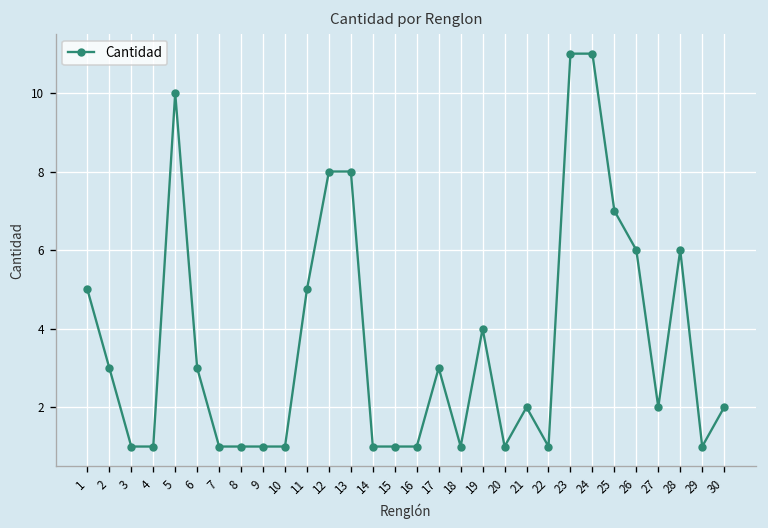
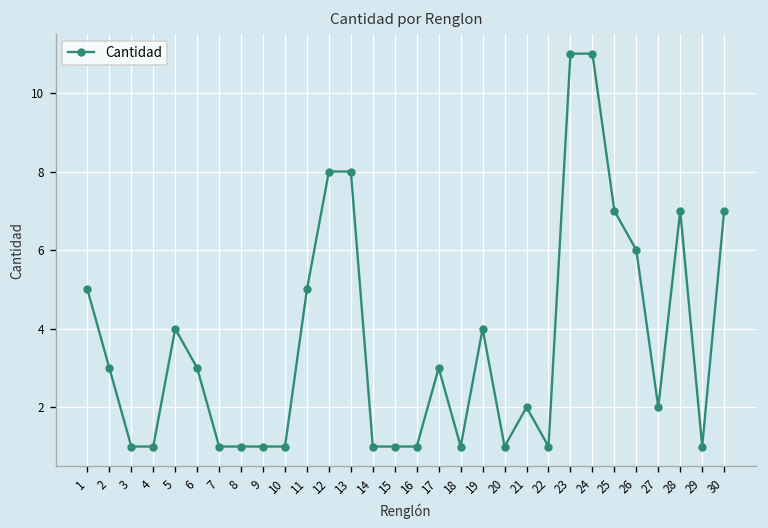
  {
    "1": 5,
    "2": 3,
    "3": 1,
    "4": 1,
-   "5": 10,
+   "5": 4,
    "6": 3,
    "7": 1,
    "8": 1,
    "9": 1,
    "10": 1,
    "11": 5,
    "12": 8,
    "13": 8,
    "14": 1,
    "15": 1,
    "16": 1,
    "17": 3,
    "18": 1,
    "19": 4,
    "20": 1,
    "21": 2,
    "22": 1,
    "23": 11,
    "24": 11,
    "25": 7,
    "26": 6,
    "27": 2,
-   "28": 6,
+   "28": 7,
    "29": 1,
-   "30": 2
+   "30": 7
  }
